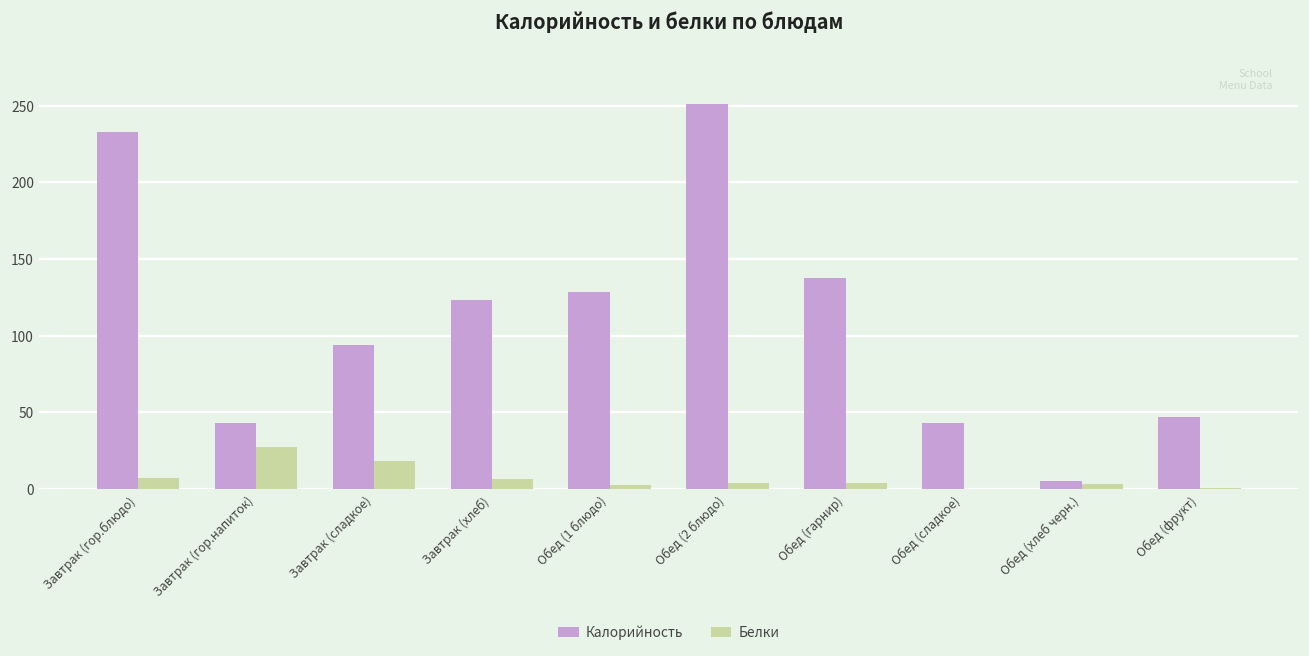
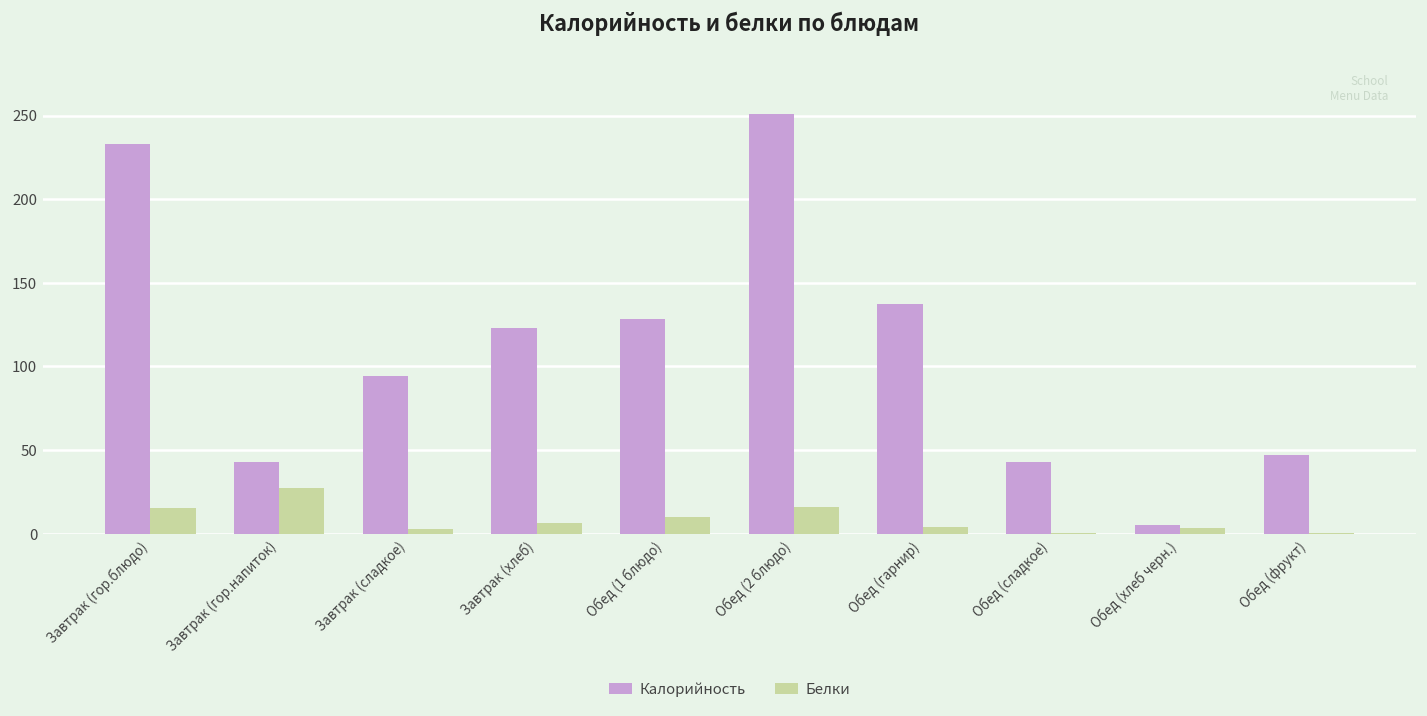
  {
    "Калорийность": {
      "Завтрак (гор.блюдо)": 233,
      "Завтрак (гор.напиток)": 43,
      "Завтрак (сладкое)": 94,
      "Завтрак (хлеб)": 123,
      "Обед (1 блюдо)": 128,
      "Обед (2 блюдо)": 251,
      "Обед (гарнир)": 137,
      "Обед (сладкое)": 43,
      "Обед (хлеб черн.)": 5,
      "Обед (фрукт)": 47
    },
    "Белки": {
-     "Завтрак (гор.блюдо)": 7,
+     "Завтрак (гор.блюдо)": 16,
      "Завтрак (гор.напиток)": 27,
-     "Завтрак (сладкое)": 18,
+     "Завтрак (сладкое)": 3,
      "Завтрак (хлеб)": 6,
-     "Обед (1 блюдо)": 2,
-     "Обед (2 блюдо)": 4,
+     "Обед (1 блюдо)": 10,
+     "Обед (2 блюдо)": 16,
      "Обед (гарнир)": 4,
      "Обед (хлеб черн.)": 3
    }
  }
